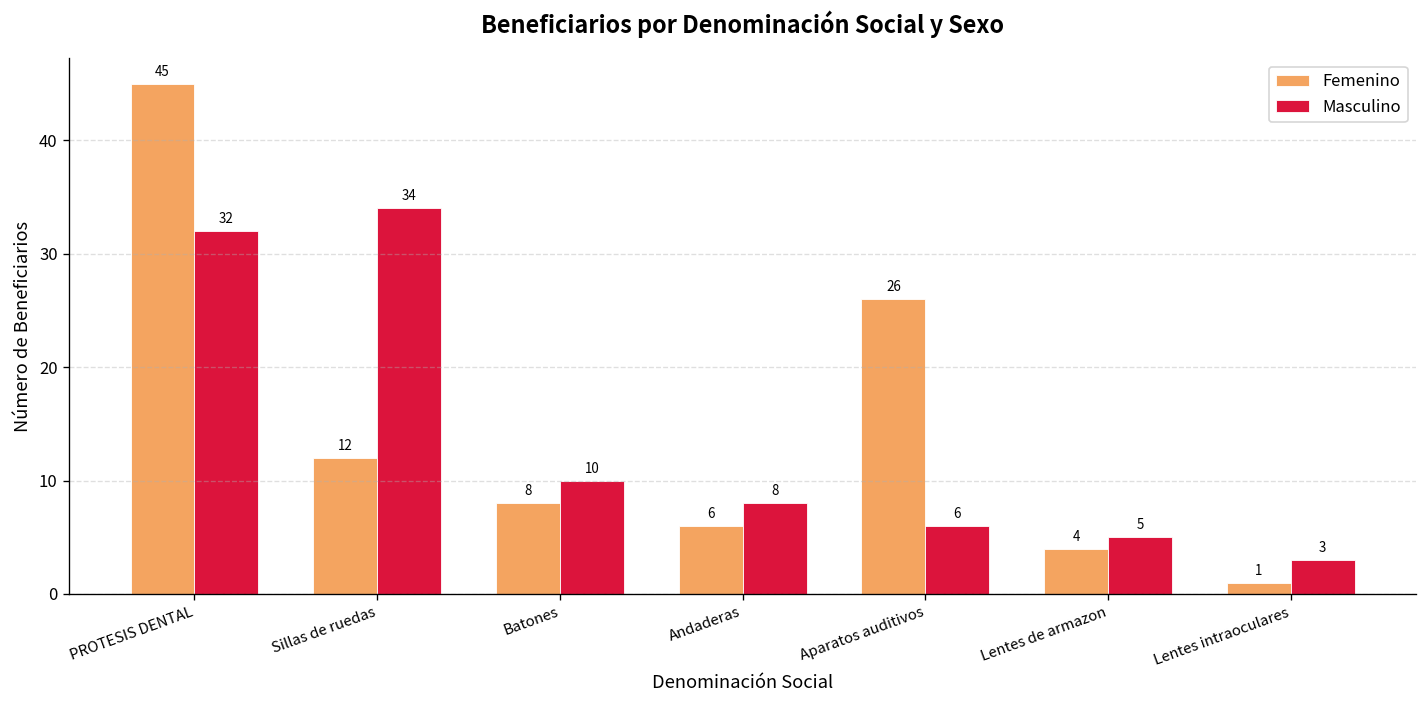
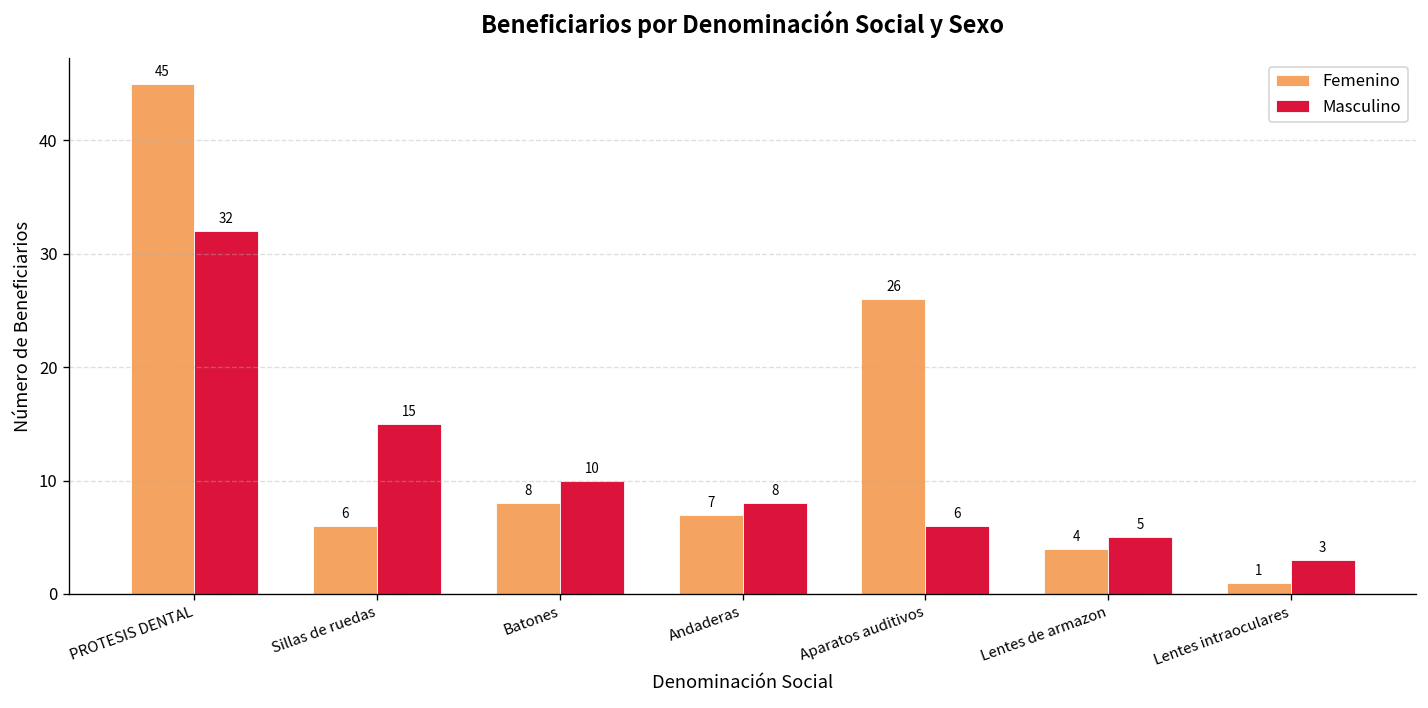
  {
    "Femenino": {
      "PROTESIS DENTAL": 45,
-     "Sillas de ruedas": 12,
+     "Sillas de ruedas": 6,
      "Batones": 8,
-     "Andaderas": 6,
+     "Andaderas": 7,
      "Aparatos auditivos": 26,
      "Lentes de armazon": 4,
      "Lentes intraoculares": 1
    },
    "Masculino": {
      "PROTESIS DENTAL": 32,
-     "Sillas de ruedas": 34,
+     "Sillas de ruedas": 15,
      "Batones": 10,
      "Andaderas": 8,
      "Aparatos auditivos": 6,
      "Lentes de armazon": 5,
      "Lentes intraoculares": 3
    }
  }
